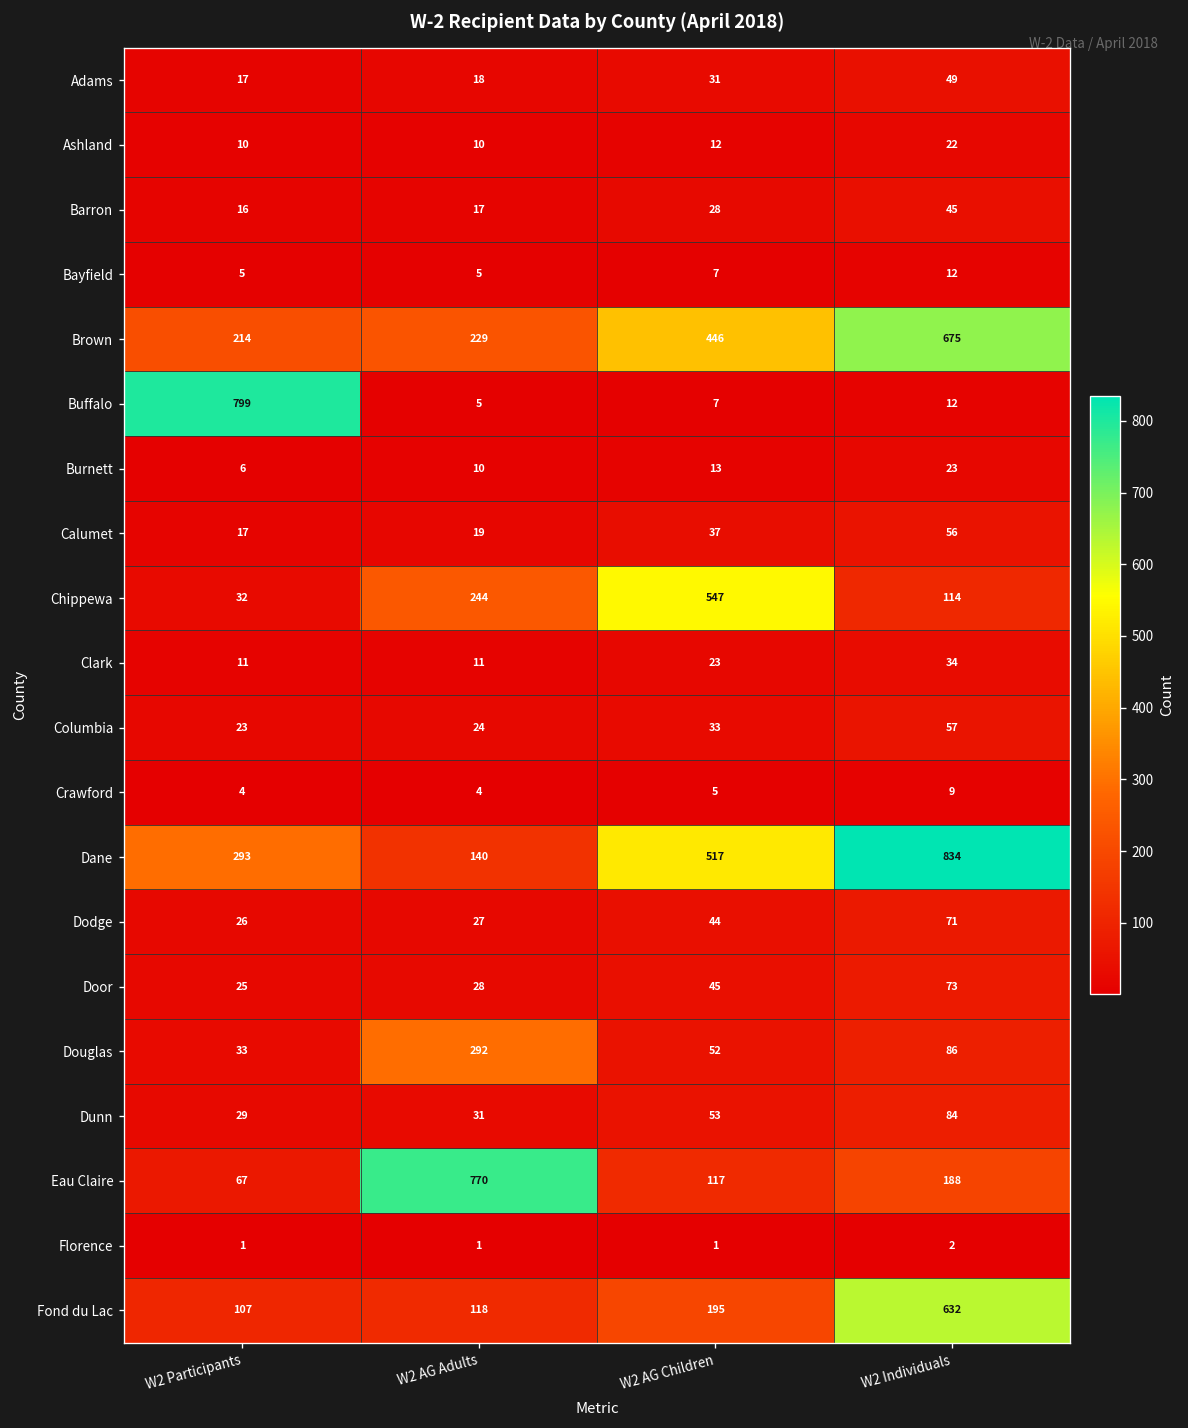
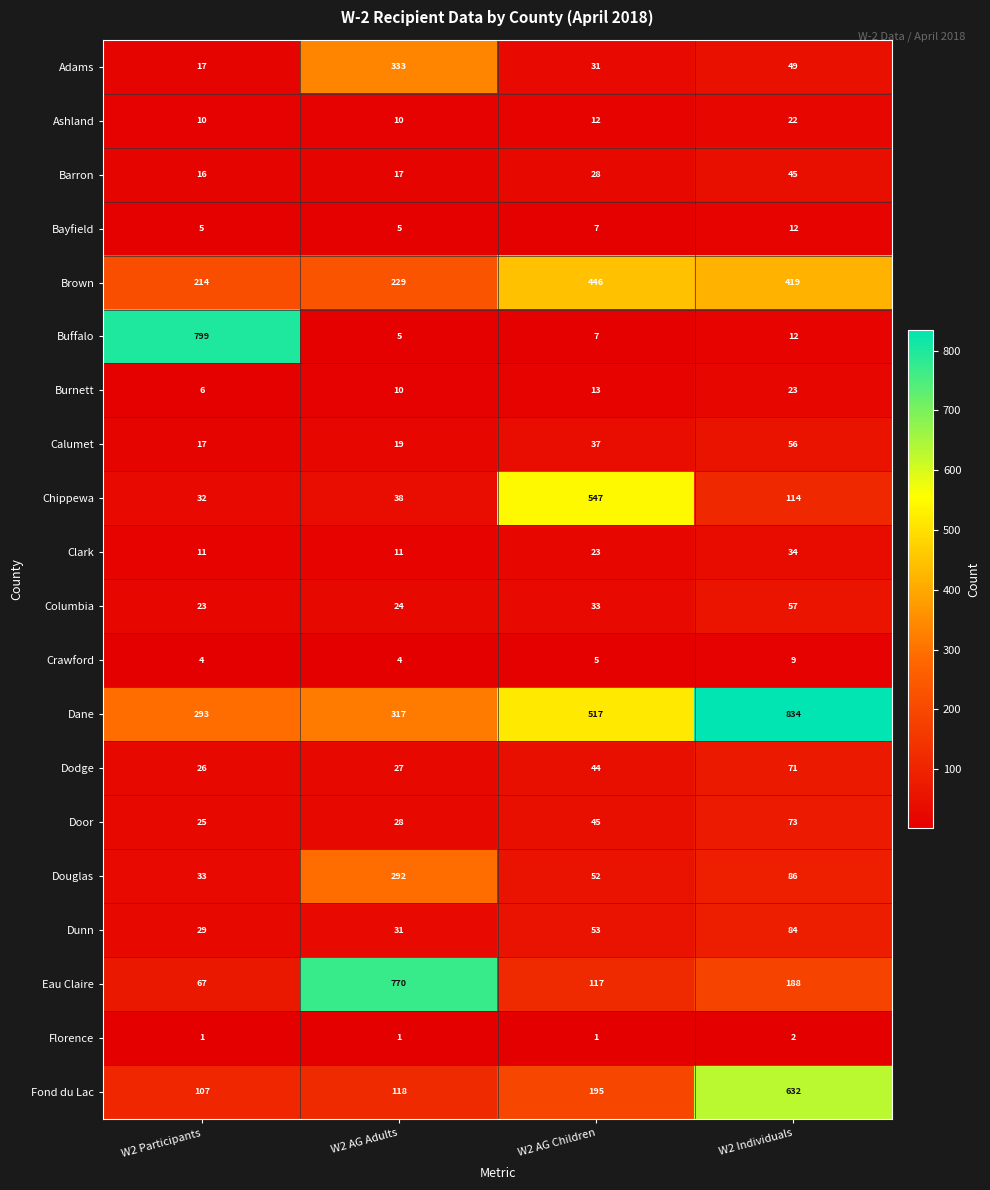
  {
    "Adams": {
      "W2 Participants": 17,
-     "W2 AG Adults": 18,
+     "W2 AG Adults": 333,
      "W2 AG Children": 31,
      "W2 Individuals": 49
    },
    "Ashland": {
      "W2 Participants": 10,
      "W2 AG Adults": 10,
      "W2 AG Children": 12,
      "W2 Individuals": 22
    },
    "Barron": {
      "W2 Participants": 16,
      "W2 AG Adults": 17,
      "W2 AG Children": 28,
      "W2 Individuals": 45
    },
    "Bayfield": {
      "W2 Participants": 5,
      "W2 AG Adults": 5,
      "W2 AG Children": 7,
      "W2 Individuals": 12
    },
    "Brown": {
      "W2 Participants": 214,
      "W2 AG Adults": 229,
      "W2 AG Children": 446,
-     "W2 Individuals": 675
+     "W2 Individuals": 419
    },
    "Buffalo": {
      "W2 Participants": 799,
      "W2 AG Adults": 5,
      "W2 AG Children": 7,
      "W2 Individuals": 12
    },
    "Burnett": {
      "W2 Participants": 6,
      "W2 AG Adults": 10,
      "W2 AG Children": 13,
      "W2 Individuals": 23
    },
    "Calumet": {
      "W2 Participants": 17,
      "W2 AG Adults": 19,
      "W2 AG Children": 37,
      "W2 Individuals": 56
    },
    "Chippewa": {
      "W2 Participants": 32,
-     "W2 AG Adults": 244,
+     "W2 AG Adults": 38,
      "W2 AG Children": 547,
      "W2 Individuals": 114
    },
    "Clark": {
      "W2 Participants": 11,
      "W2 AG Adults": 11,
      "W2 AG Children": 23,
      "W2 Individuals": 34
    },
    "Columbia": {
      "W2 Participants": 23,
      "W2 AG Adults": 24,
      "W2 AG Children": 33,
      "W2 Individuals": 57
    },
    "Crawford": {
      "W2 Participants": 4,
      "W2 AG Adults": 4,
      "W2 AG Children": 5,
      "W2 Individuals": 9
    },
    "Dane": {
      "W2 Participants": 293,
-     "W2 AG Adults": 140,
+     "W2 AG Adults": 317,
      "W2 AG Children": 517,
      "W2 Individuals": 834
    },
    "Dodge": {
      "W2 Participants": 26,
      "W2 AG Adults": 27,
      "W2 AG Children": 44,
      "W2 Individuals": 71
    },
    "Door": {
      "W2 Participants": 25,
      "W2 AG Adults": 28,
      "W2 AG Children": 45,
      "W2 Individuals": 73
    },
    "Douglas": {
      "W2 Participants": 33,
      "W2 AG Adults": 292,
      "W2 AG Children": 52,
      "W2 Individuals": 86
    },
    "Dunn": {
      "W2 Participants": 29,
      "W2 AG Adults": 31,
      "W2 AG Children": 53,
      "W2 Individuals": 84
    },
    "Eau Claire": {
      "W2 Participants": 67,
      "W2 AG Adults": 770,
      "W2 AG Children": 117,
      "W2 Individuals": 188
    },
    "Florence": {
      "W2 Participants": 1,
      "W2 AG Adults": 1,
      "W2 AG Children": 1,
      "W2 Individuals": 2
    },
    "Fond du Lac": {
      "W2 Participants": 107,
      "W2 AG Adults": 118,
      "W2 AG Children": 195,
      "W2 Individuals": 632
    }
  }
